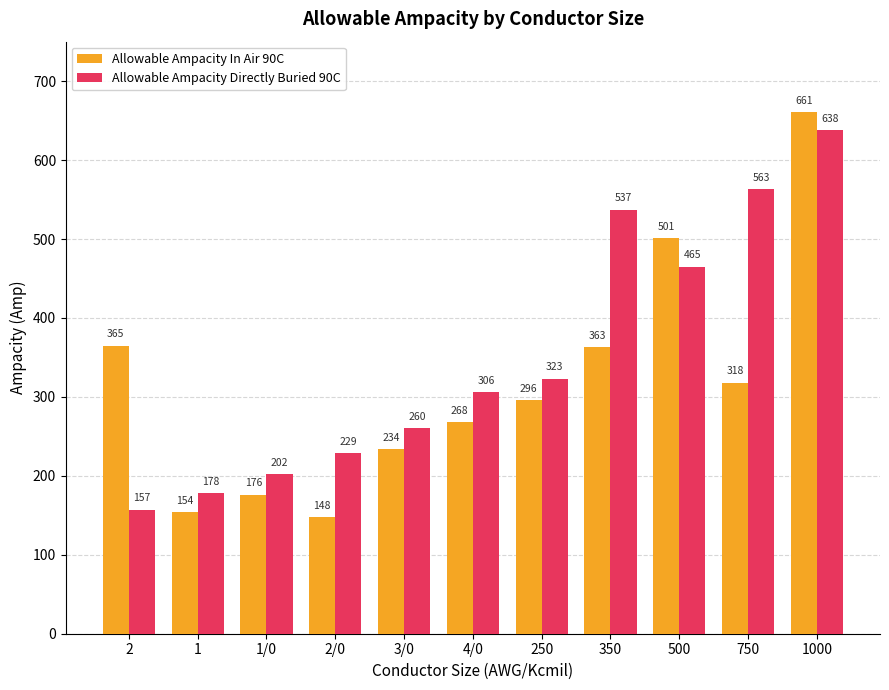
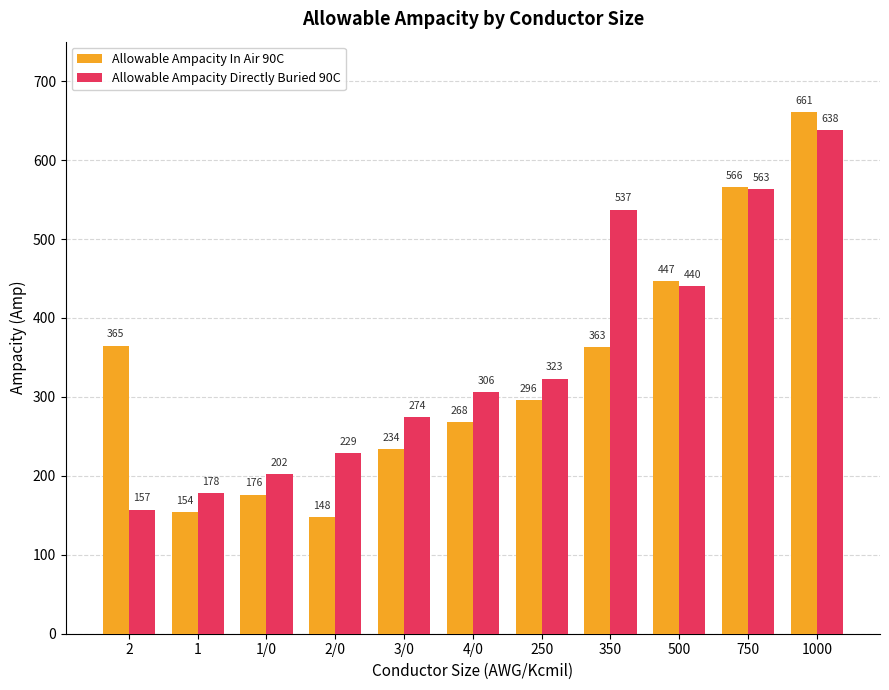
  {
    "Allowable Ampacity In Air 90C": {
      "2": 365,
      "1": 154,
      "1/0": 176,
      "2/0": 148,
      "3/0": 234,
      "4/0": 268,
      "250": 296,
      "350": 363,
-     "500": 501,
-     "750": 318,
+     "500": 447,
+     "750": 566,
      "1000": 661
    },
    "Allowable Ampacity Directly Buried 90C": {
      "2": 157,
      "1": 178,
      "1/0": 202,
      "2/0": 229,
-     "3/0": 260,
+     "3/0": 274,
      "4/0": 306,
      "250": 323,
      "350": 537,
-     "500": 465,
+     "500": 440,
      "750": 563,
      "1000": 638
    }
  }
